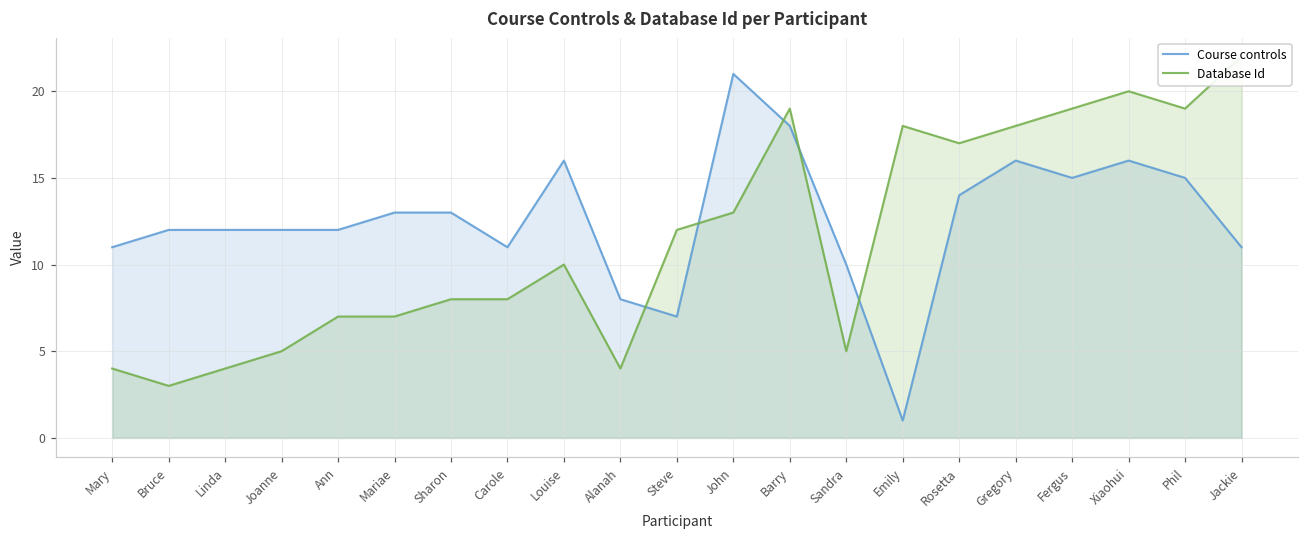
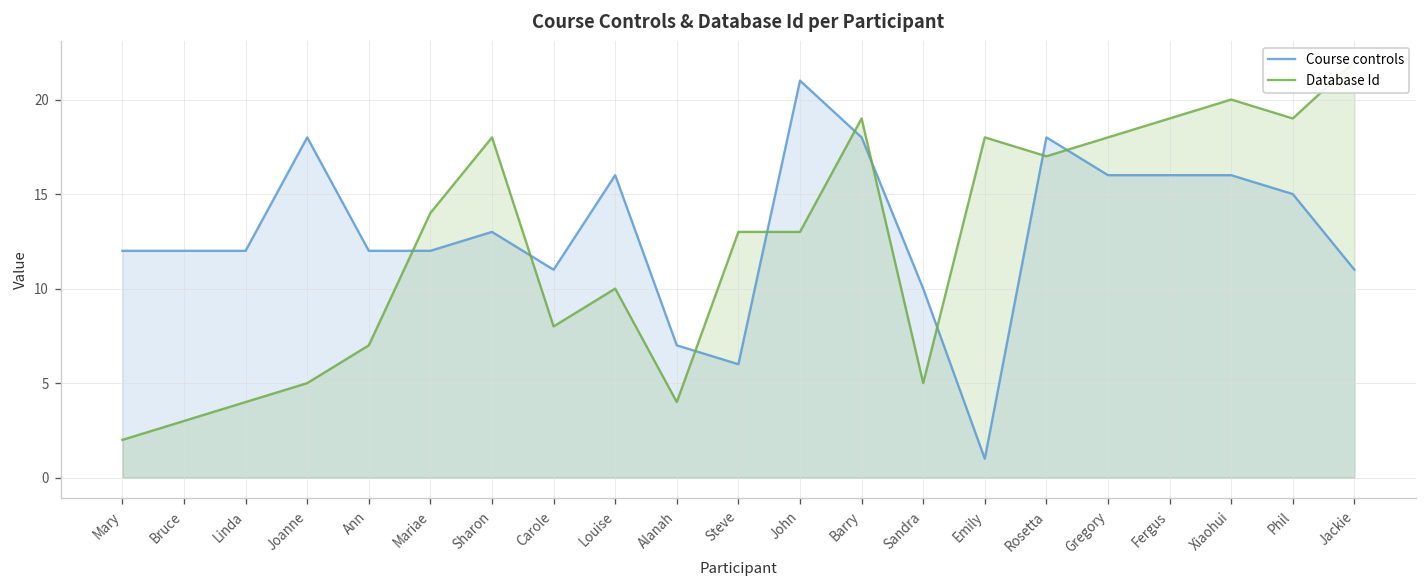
  {
    "Course controls": {
-     "Mary": 11,
+     "Mary": 12,
      "Bruce": 12,
      "Linda": 12,
-     "Joanne": 12,
+     "Joanne": 18,
      "Ann": 12,
-     "Mariae": 13,
+     "Mariae": 12,
      "Sharon": 13,
      "Carole": 11,
      "Louise": 16,
-     "Alanah": 8,
-     "Steve": 7,
+     "Alanah": 7,
+     "Steve": 6,
      "John": 21,
      "Barry": 18,
      "Sandra": 10,
      "Emily": 1,
-     "Rosetta": 14,
+     "Rosetta": 18,
      "Gregory": 16,
-     "Fergus": 15,
+     "Fergus": 16,
      "Xiaohui": 16,
      "Phil": 15,
      "Jackie": 11
    },
    "Database Id": {
-     "Mary": 4,
+     "Mary": 2,
      "Bruce": 3,
      "Linda": 4,
      "Joanne": 5,
      "Ann": 7,
-     "Mariae": 7,
-     "Sharon": 8,
+     "Mariae": 14,
+     "Sharon": 18,
      "Carole": 8,
      "Louise": 10,
      "Alanah": 4,
-     "Steve": 12,
+     "Steve": 13,
      "John": 13,
      "Barry": 19,
      "Sandra": 5,
      "Emily": 18,
      "Rosetta": 17,
      "Gregory": 18,
      "Fergus": 19,
      "Xiaohui": 20,
      "Phil": 19
    }
  }
